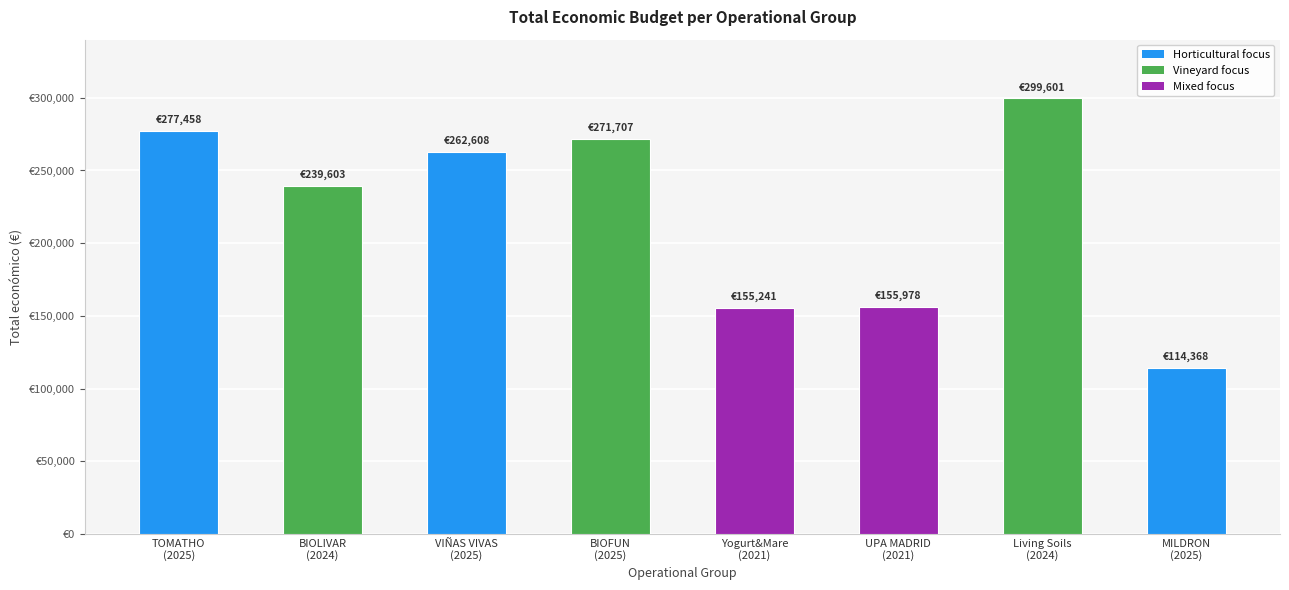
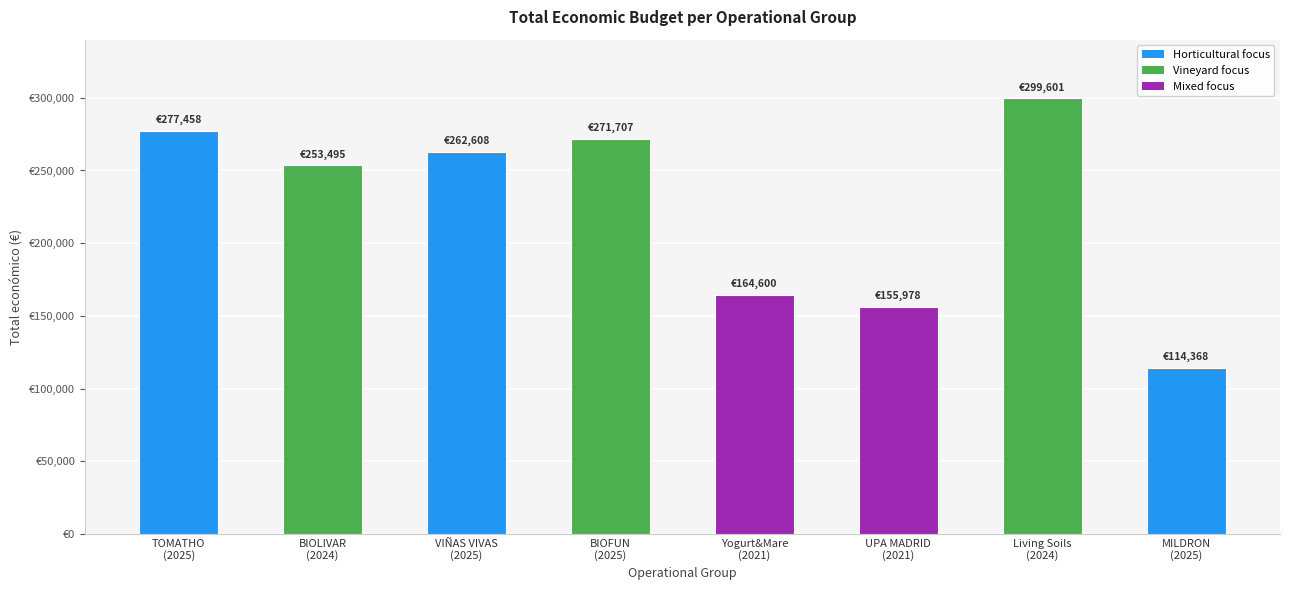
  {
    "TOMATHO (2025)": "€277,458",
-   "BIOLIVAR (2024)": "€239,603",
+   "BIOLIVAR (2024)": "€253,495",
    "VIÑAS VIVAS (2025)": "€262,608",
    "BIOFUN (2025)": "€271,707",
-   "Yogurt&Mare (2021)": "€155,241",
+   "Yogurt&Mare (2021)": "€164,600",
    "UPA MADRID (2021)": "€155,978",
    "Living Soils (2024)": "€299,601",
    "MILDRON (2025)": "€114,368"
  }
